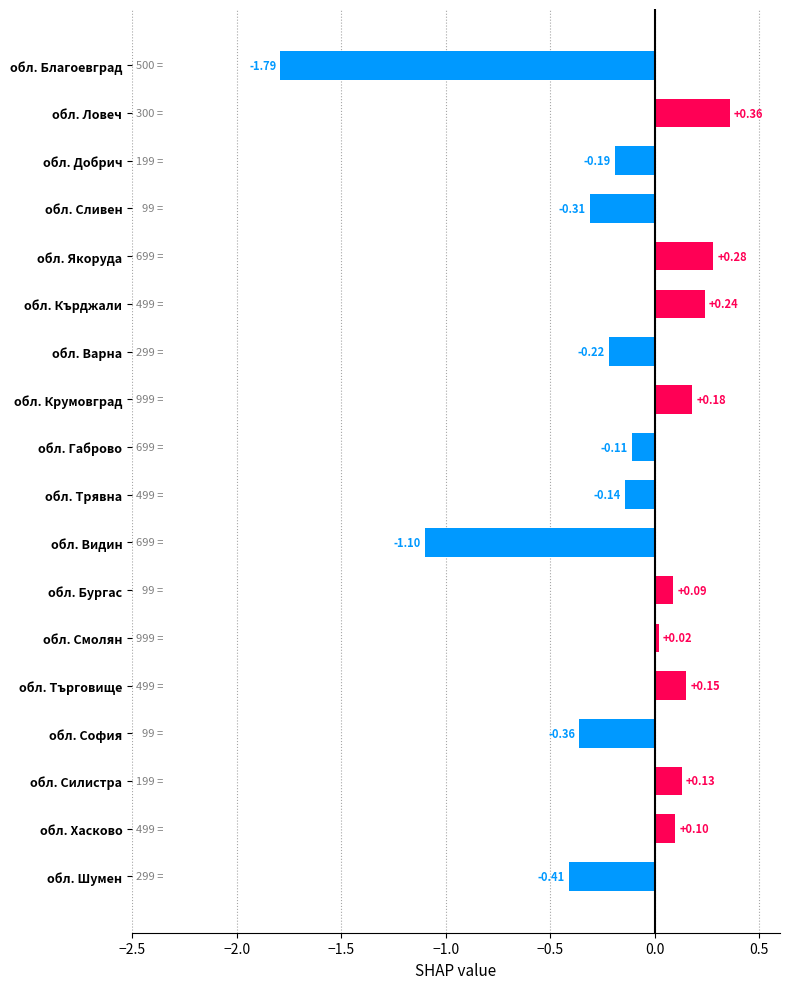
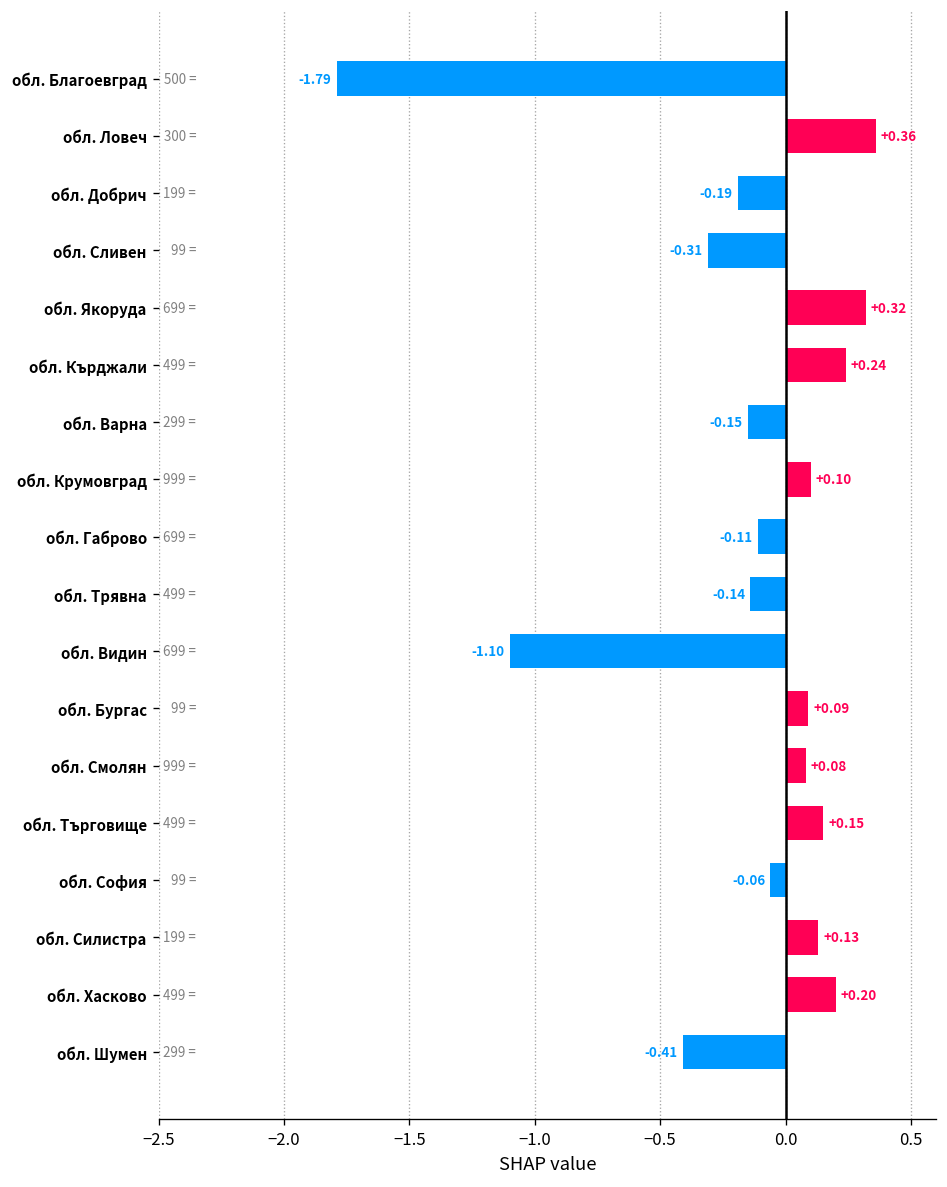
  {
    "обл. Благоевград": "-1.79",
    "обл. Ловеч": "+0.36",
    "обл. Добрич": "-0.19",
    "обл. Сливен": "-0.31",
-   "обл. Якоруда": "+0.28",
+   "обл. Якоруда": "+0.32",
    "обл. Кърджали": "+0.24",
-   "обл. Варна": "-0.22",
-   "обл. Крумовград": "+0.18",
+   "обл. Варна": "-0.15",
+   "обл. Крумовград": "+0.10",
    "обл. Габрово": "-0.11",
    "обл. Трявна": "-0.14",
    "обл. Видин": "-1.10",
    "обл. Бургас": "+0.09",
-   "обл. Смолян": "+0.02",
+   "обл. Смолян": "+0.08",
    "обл. Търговище": "+0.15",
-   "обл. София": "-0.36",
+   "обл. София": "-0.06",
    "обл. Силистра": "+0.13",
-   "обл. Хасково": "+0.10",
+   "обл. Хасково": "+0.20",
    "обл. Шумен": "-0.41"
  }
